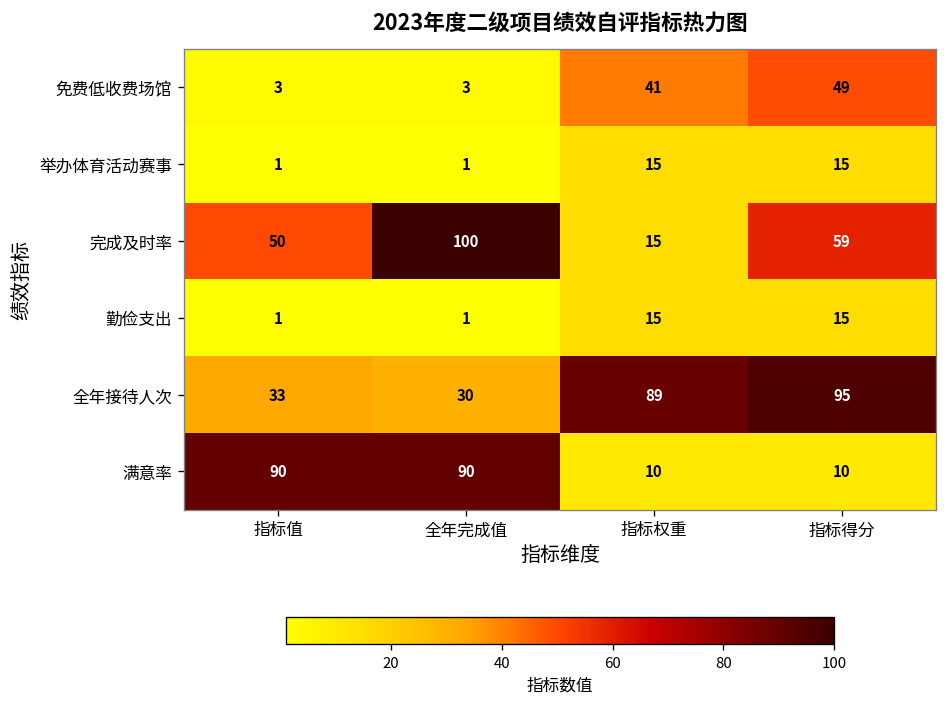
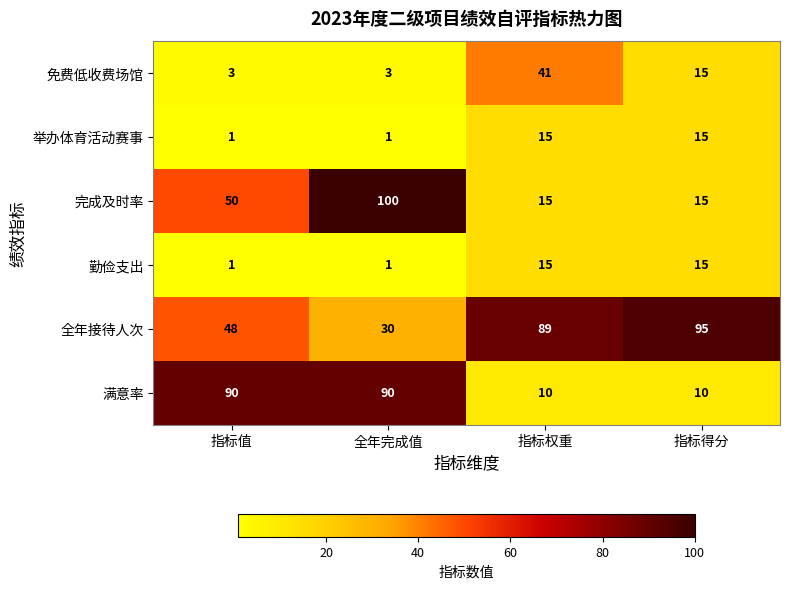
  {
    "免费低收费场馆": {
      "指标值": 3,
      "全年完成值": 3,
      "指标权重": 41,
-     "指标得分": 49
+     "指标得分": 15
    },
    "举办体育活动赛事": {
      "指标值": 1,
      "全年完成值": 1,
      "指标权重": 15,
      "指标得分": 15
    },
    "完成及时率": {
      "指标值": 50,
      "全年完成值": 100,
      "指标权重": 15,
-     "指标得分": 59
+     "指标得分": 15
    },
    "勤俭支出": {
      "指标值": 1,
      "全年完成值": 1,
      "指标权重": 15,
      "指标得分": 15
    },
    "全年接待人次": {
-     "指标值": 33,
+     "指标值": 48,
      "全年完成值": 30,
      "指标权重": 89,
      "指标得分": 95
    },
    "满意率": {
      "指标值": 90,
      "全年完成值": 90,
      "指标权重": 10,
      "指标得分": 10
    }
  }
